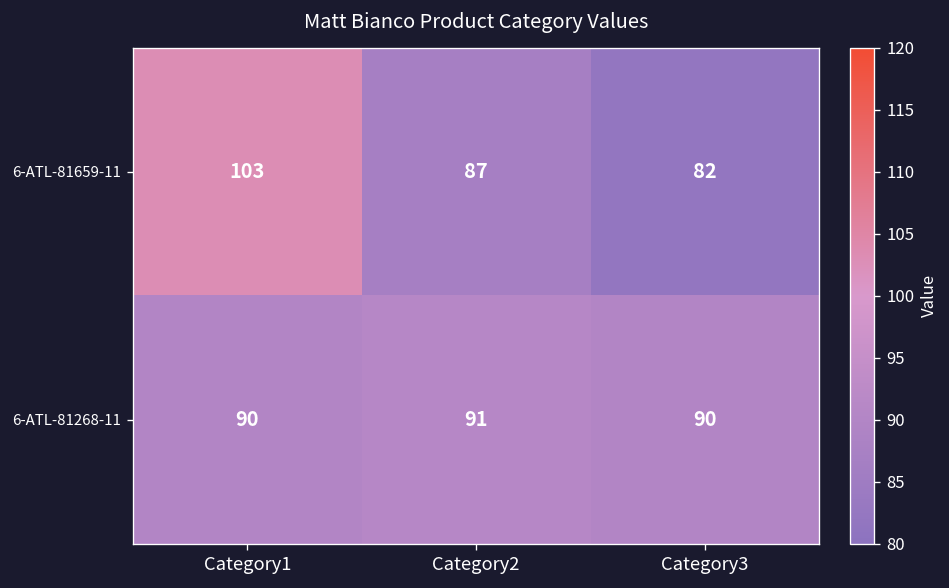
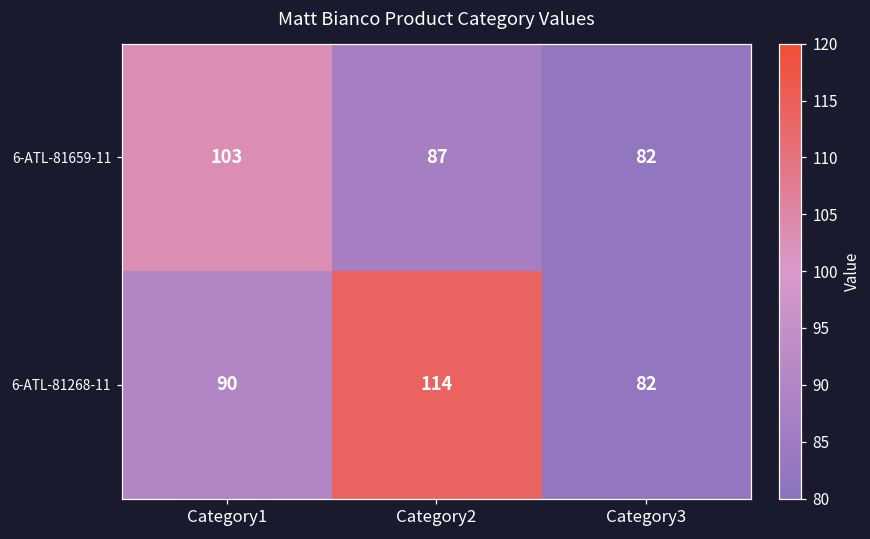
  {
    "6-ATL-81659-11": {
      "Category1": 103,
      "Category2": 87,
      "Category3": 82
    },
    "6-ATL-81268-11": {
      "Category1": 90,
-     "Category2": 91,
-     "Category3": 90
+     "Category2": 114,
+     "Category3": 82
    }
  }
